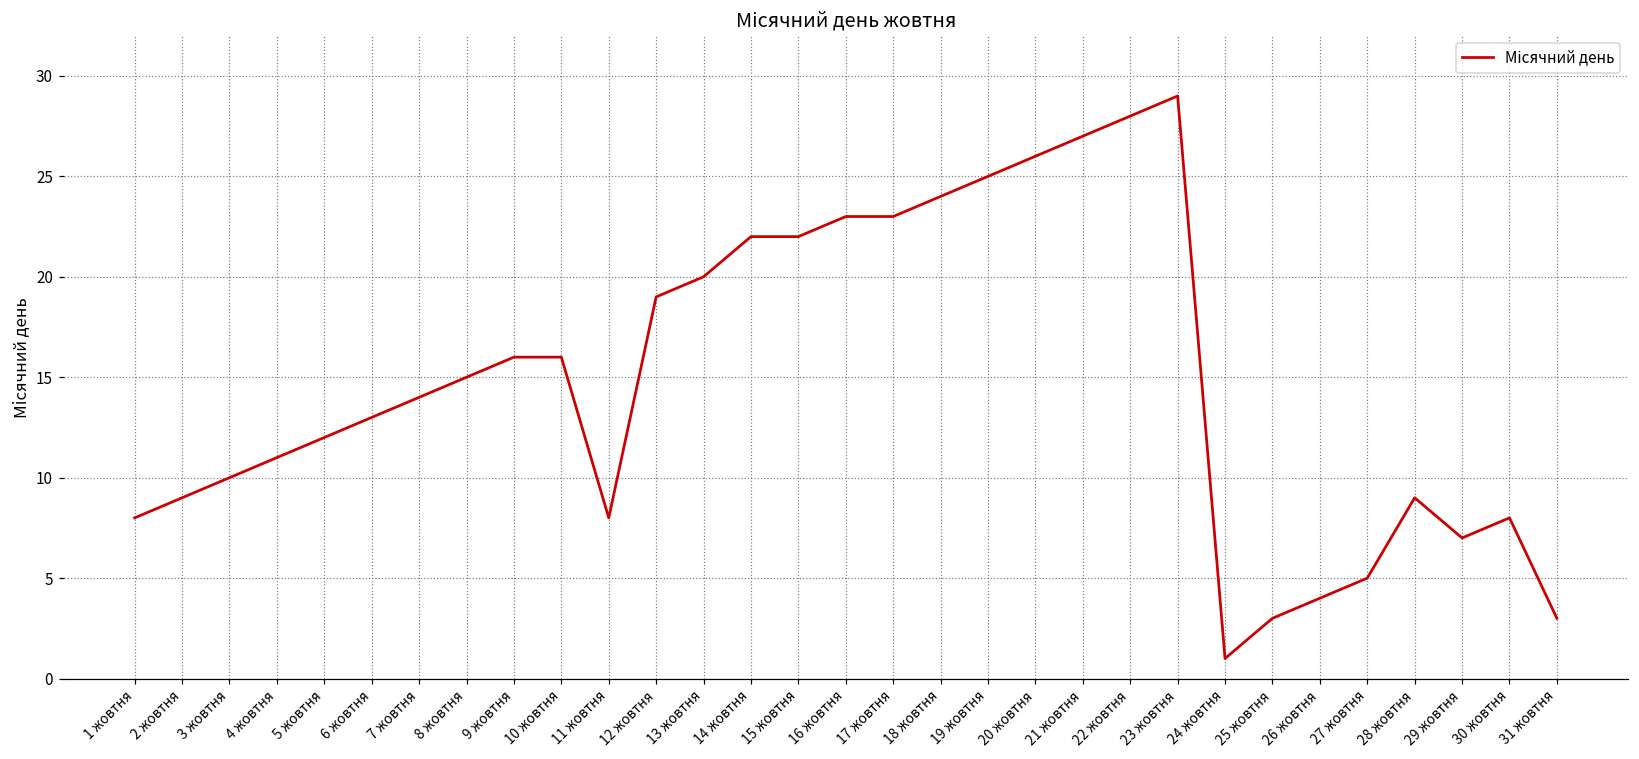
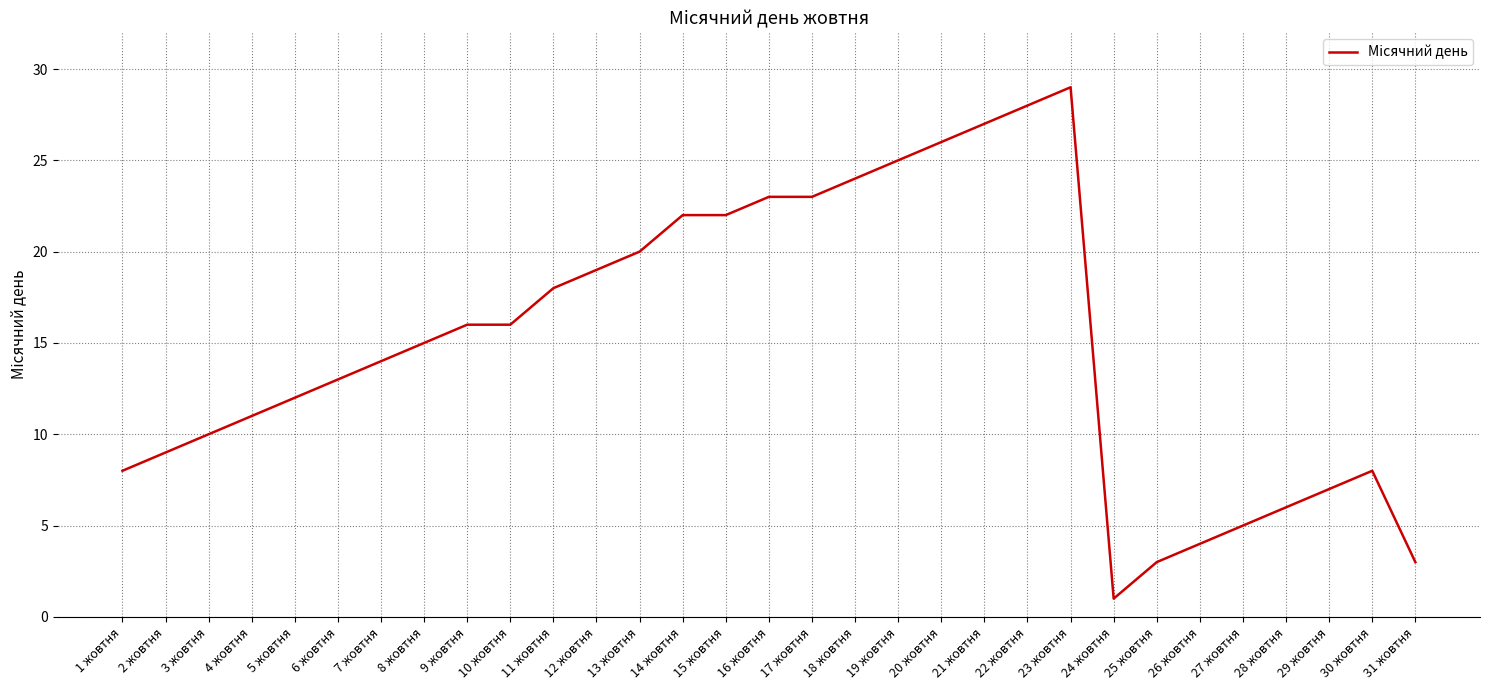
  {
    "1 жовтня": 8,
    "2 жовтня": 9,
    "3 жовтня": 10,
    "4 жовтня": 11,
    "5 жовтня": 12,
    "6 жовтня": 13,
    "7 жовтня": 14,
    "8 жовтня": 15,
    "9 жовтня": 16,
    "10 жовтня": 16,
-   "11 жовтня": 8,
+   "11 жовтня": 18,
    "12 жовтня": 19,
    "13 жовтня": 20,
    "14 жовтня": 22,
    "15 жовтня": 22,
    "16 жовтня": 23,
    "17 жовтня": 23,
    "18 жовтня": 24,
    "19 жовтня": 25,
    "20 жовтня": 26,
    "21 жовтня": 27,
    "22 жовтня": 28,
    "23 жовтня": 29,
    "24 жовтня": 1,
    "25 жовтня": 3,
    "26 жовтня": 4,
    "27 жовтня": 5,
-   "28 жовтня": 9,
+   "28 жовтня": 6,
    "29 жовтня": 7,
    "30 жовтня": 8,
    "31 жовтня": 3
  }
